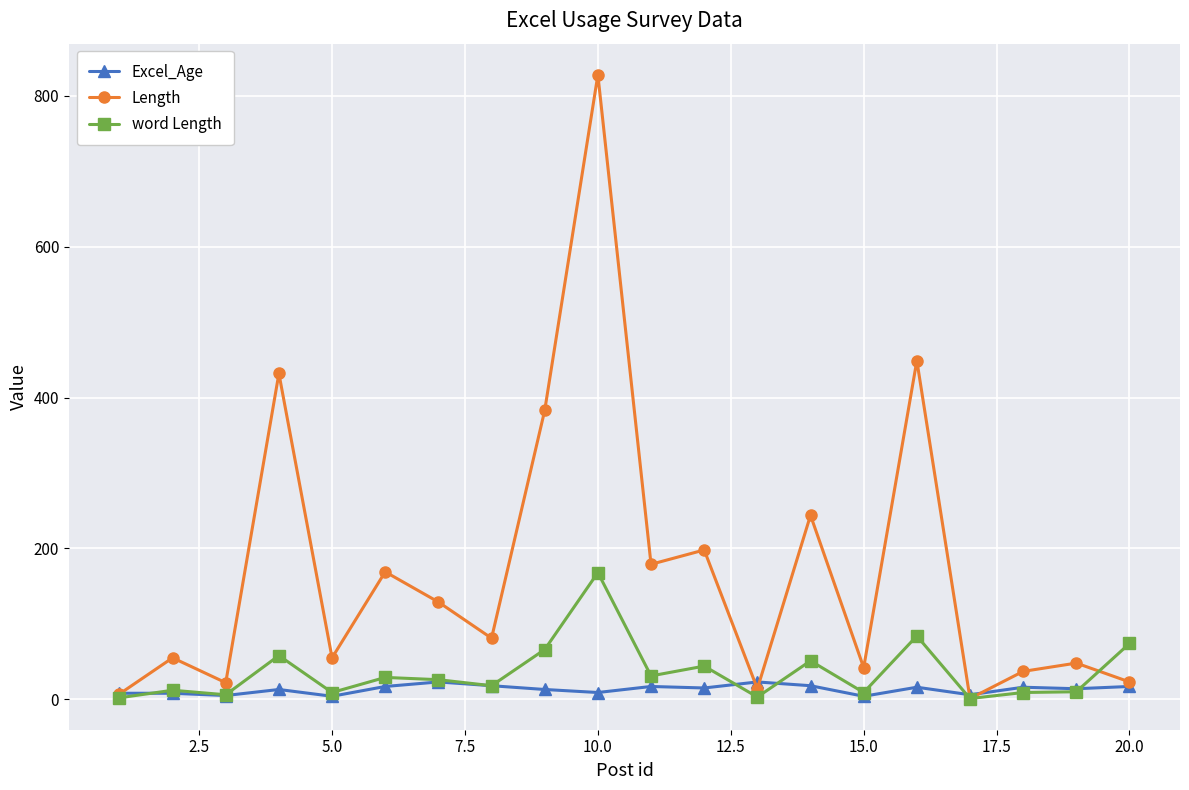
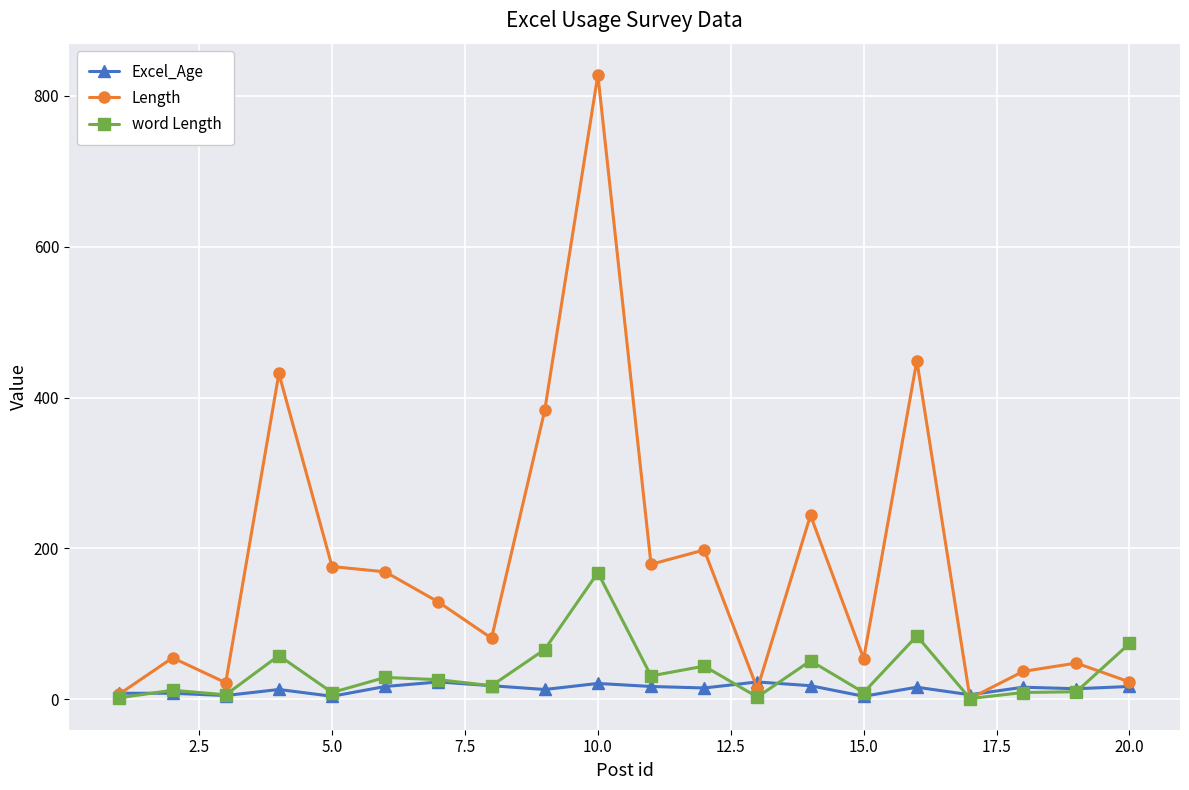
  {
    "Excel_Age": {
      "5.0": 0,
-     "10.0": 10,
+     "10.0": 20,
      "15.0": 0,
      "20.0": 20
    },
    "Length": {
-     "5.0": 60,
+     "5.0": 180,
      "10.0": 830,
-     "15.0": 40,
+     "15.0": 50,
      "20.0": 20
    },
    "word Length": {
      "5.0": 10,
      "10.0": 170,
      "15.0": 10,
      "20.0": 70
    }
  }
